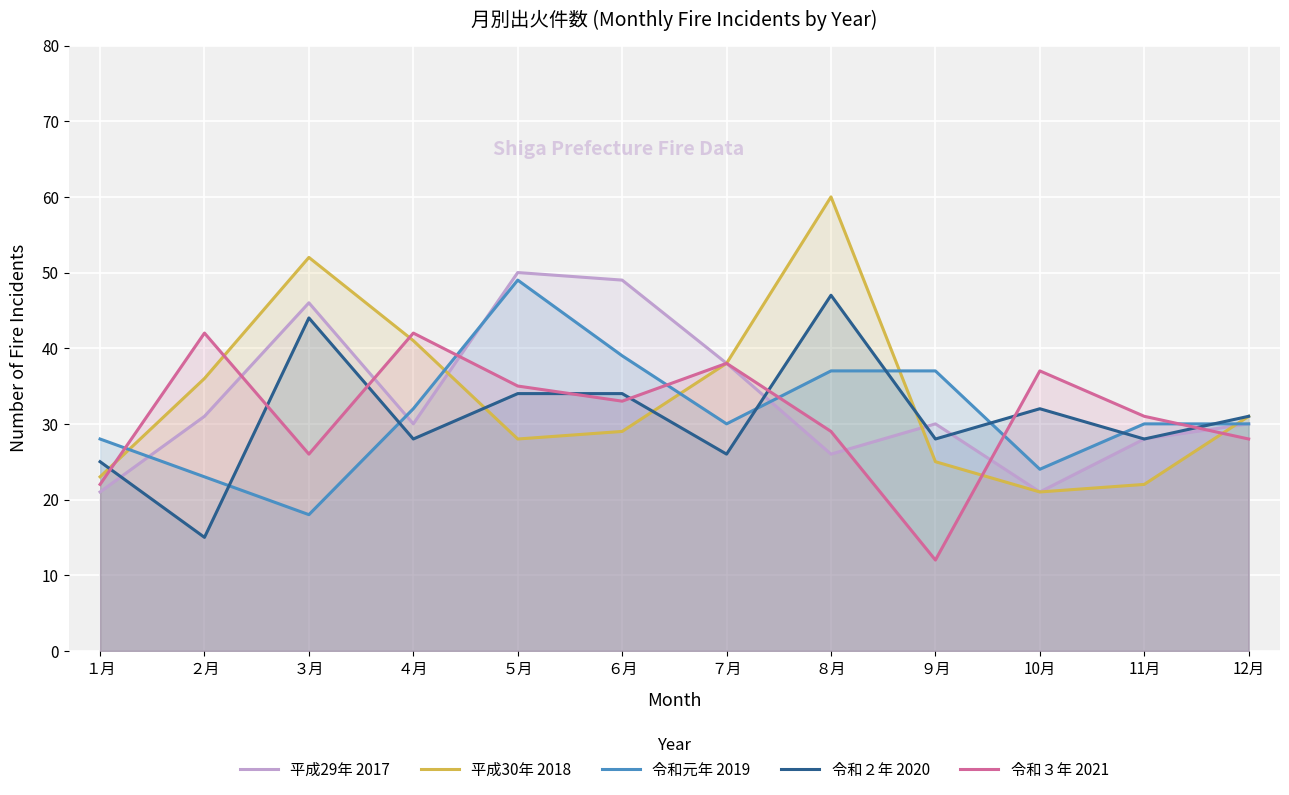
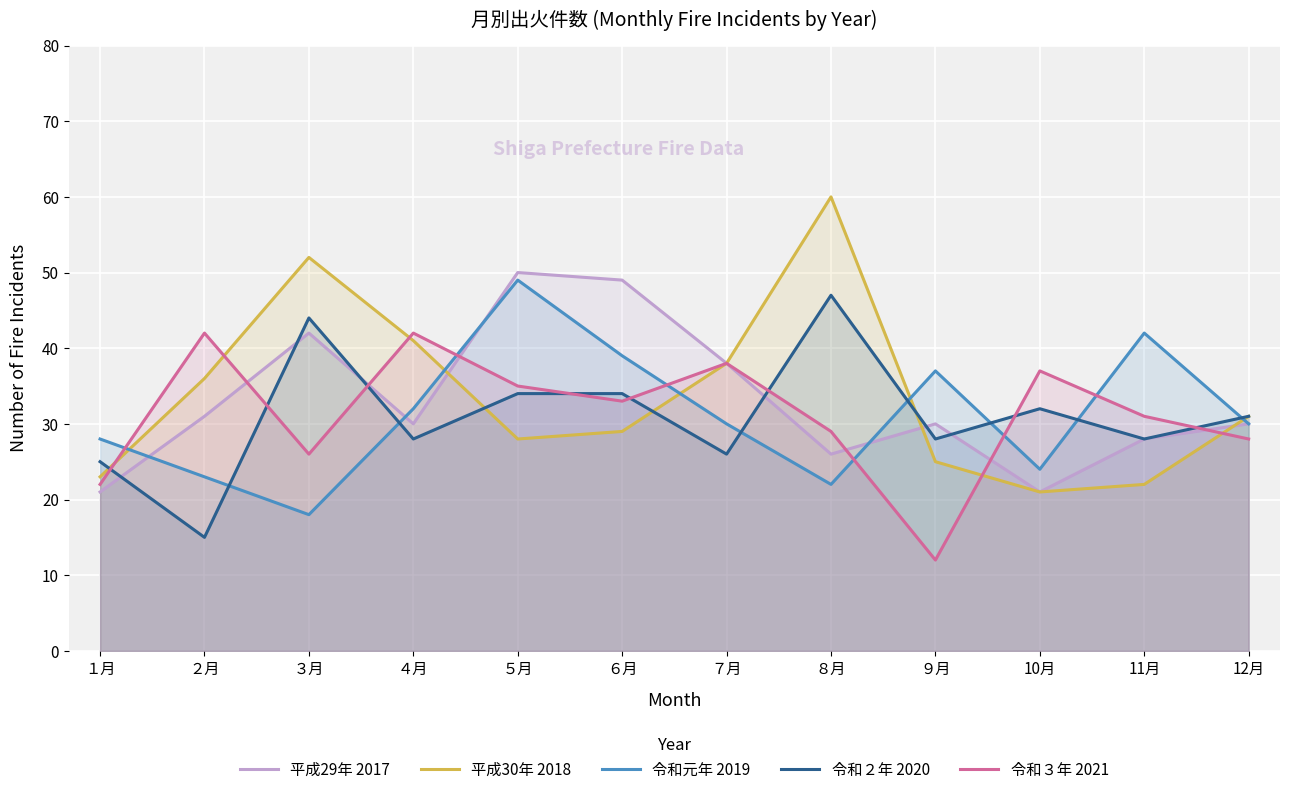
  {
    "平成29年 2017": {
      "１月": 21,
      "２月": 31,
-     "３月": 46,
+     "３月": 42,
      "４月": 30,
      "５月": 50,
      "６月": 49,
      "８月": 26,
      "９月": 30
    },
    "平成30年 2018": {
      "１月": 23,
      "２月": 36,
      "３月": 52,
      "４月": 41,
      "５月": 28,
      "６月": 29,
      "８月": 60,
      "９月": 25,
      "11月": 22
    },
    "令和元年 2019": {
      "１月": 28,
      "２月": 23,
      "３月": 18,
      "４月": 32,
      "５月": 49,
      "６月": 39,
      "７月": 30,
-     "８月": 37,
+     "８月": 22,
      "９月": 37,
      "10月": 24,
-     "11月": 30
+     "11月": 42
    },
    "令和２年 2020": {
      "１月": 25,
      "２月": 15,
      "３月": 44,
      "４月": 28,
      "５月": 34,
      "６月": 34,
      "７月": 26,
      "８月": 47,
      "９月": 28,
      "10月": 32
    },
    "令和３年 2021": {
      "１月": 22,
      "２月": 42,
      "３月": 26,
      "４月": 42,
      "５月": 35,
      "６月": 33,
      "８月": 29,
      "９月": 12,
      "10月": 37,
      "11月": 31,
      "12月": 28
    }
  }
